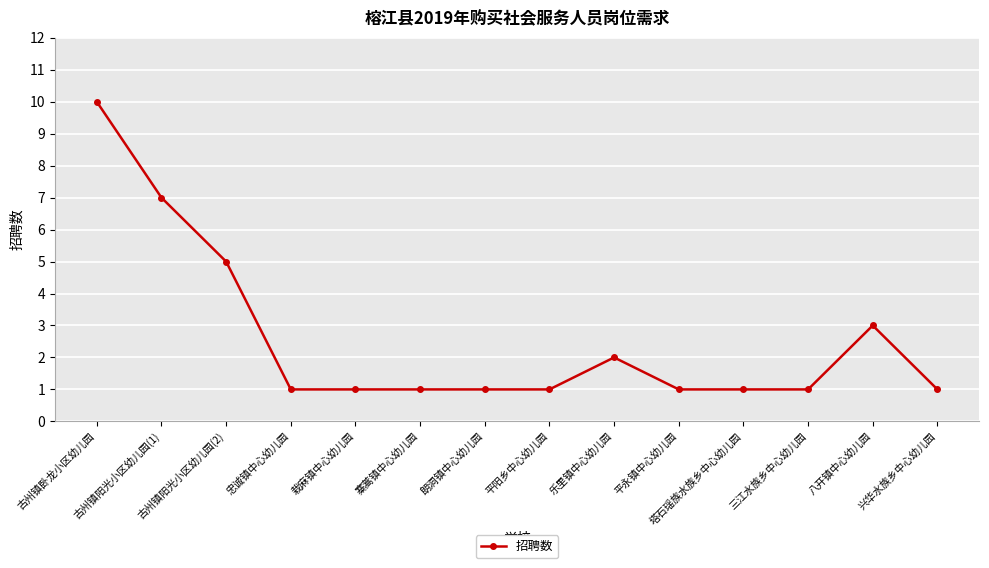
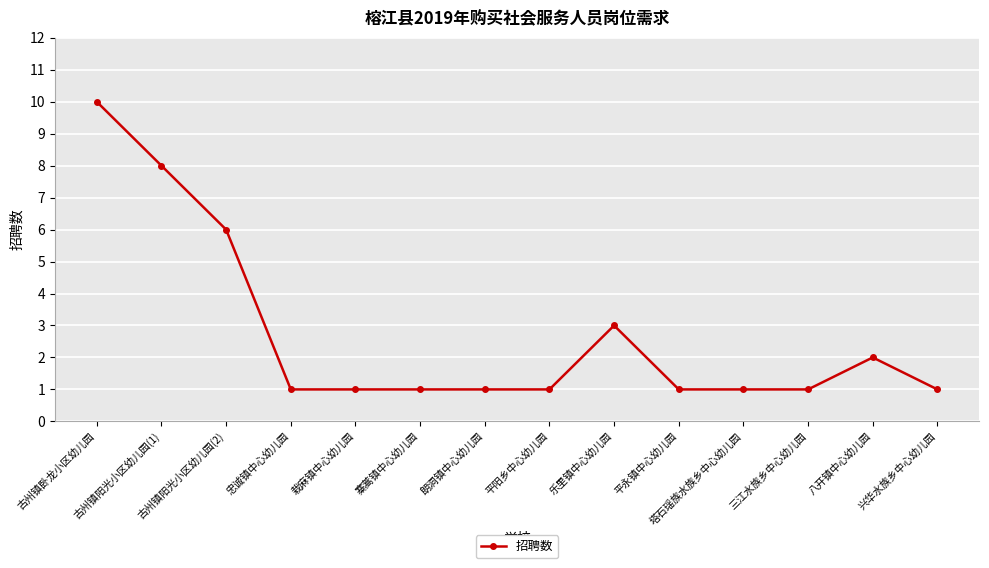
  {
    "古州镇卧龙小区幼儿园": 10,
-   "古州镇阳光小区幼儿园(1)": 7,
-   "古州镇阳光小区幼儿园(2)": 5,
+   "古州镇阳光小区幼儿园(1)": 8,
+   "古州镇阳光小区幼儿园(2)": 6,
    "忠诚镇中心幼儿园": 1,
    "栽麻镇中心幼儿园": 1,
    "寨蒿镇中心幼儿园": 1,
    "朗洞镇中心幼儿园": 1,
    "平阳乡中心幼儿园": 1,
-   "乐里镇中心幼儿园": 2,
+   "乐里镇中心幼儿园": 3,
    "平永镇中心幼儿园": 1,
    "塔石瑶族水族乡中心幼儿园": 1,
    "三江水族乡中心幼儿园": 1,
-   "八开镇中心幼儿园": 3,
+   "八开镇中心幼儿园": 2,
    "兴华水族乡中心幼儿园": 1
  }
